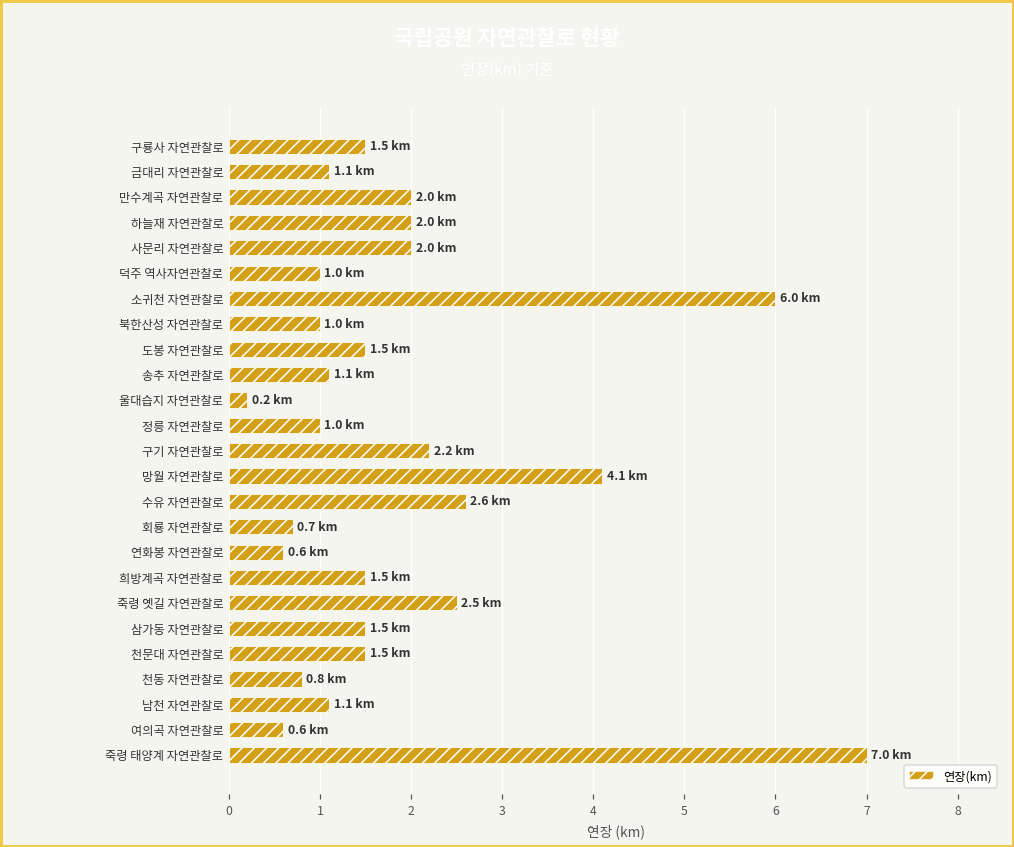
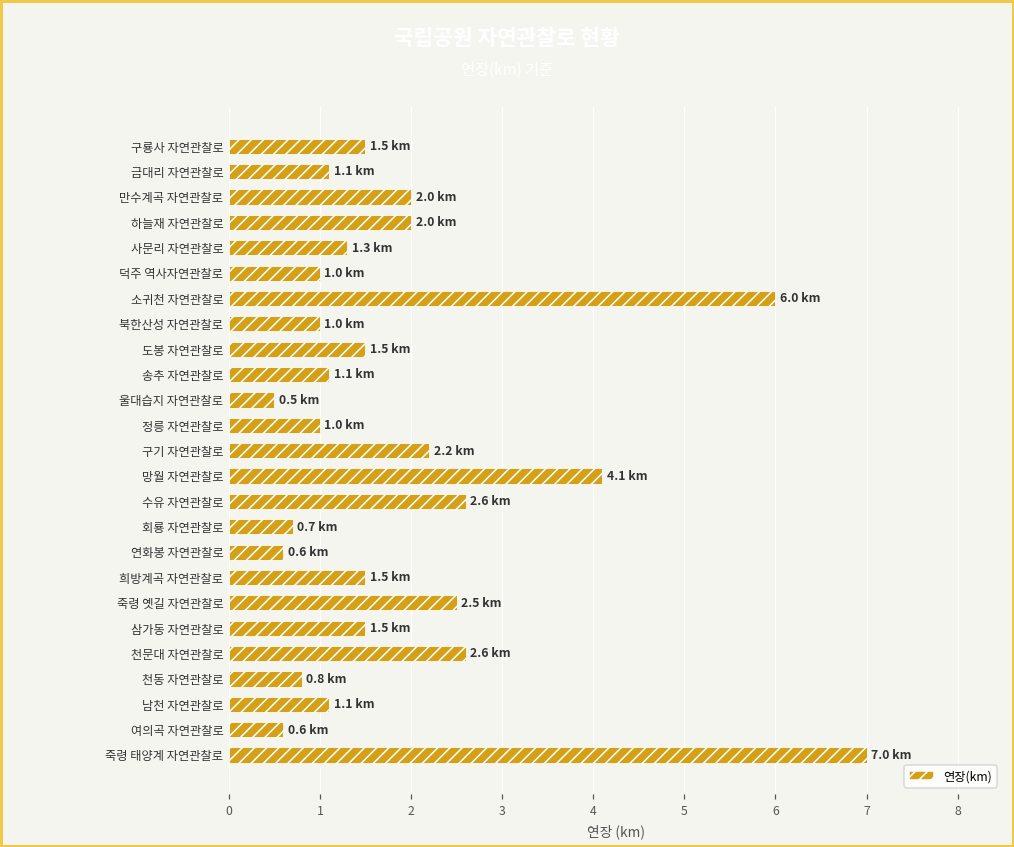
  {
    "구룡사 자연관찰로": 1.5,
    "금대리 자연관찰로": 1.1,
    "만수계곡 자연관찰로": 2.0,
    "하늘재 자연관찰로": 2.0,
-   "사문리 자연관찰로": 2.0,
+   "사문리 자연관찰로": 1.3,
    "덕주 역사자연관찰로": 1.0,
    "소귀천 자연관찰로": 6.0,
    "북한산성 자연관찰로": 1.0,
    "도봉 자연관찰로": 1.5,
    "송추 자연관찰로": 1.1,
-   "울대습지 자연관찰로": 0.2,
+   "울대습지 자연관찰로": 0.5,
    "정릉 자연관찰로": 1.0,
    "구기 자연관찰로": 2.2,
    "망월 자연관찰로": 4.1,
    "수유 자연관찰로": 2.6,
    "회룡 자연관찰로": 0.7,
    "연화봉 자연관찰로": 0.6,
    "희방계곡 자연관찰로": 1.5,
    "죽령 옛길 자연관찰로": 2.5,
    "삼가동 자연관찰로": 1.5,
-   "천문대 자연관찰로": 1.5,
+   "천문대 자연관찰로": 2.6,
    "천동 자연관찰로": 0.8,
    "남천 자연관찰로": 1.1,
    "여의곡 자연관찰로": 0.6,
    "죽령 태양계 자연관찰로": 7.0
  }
